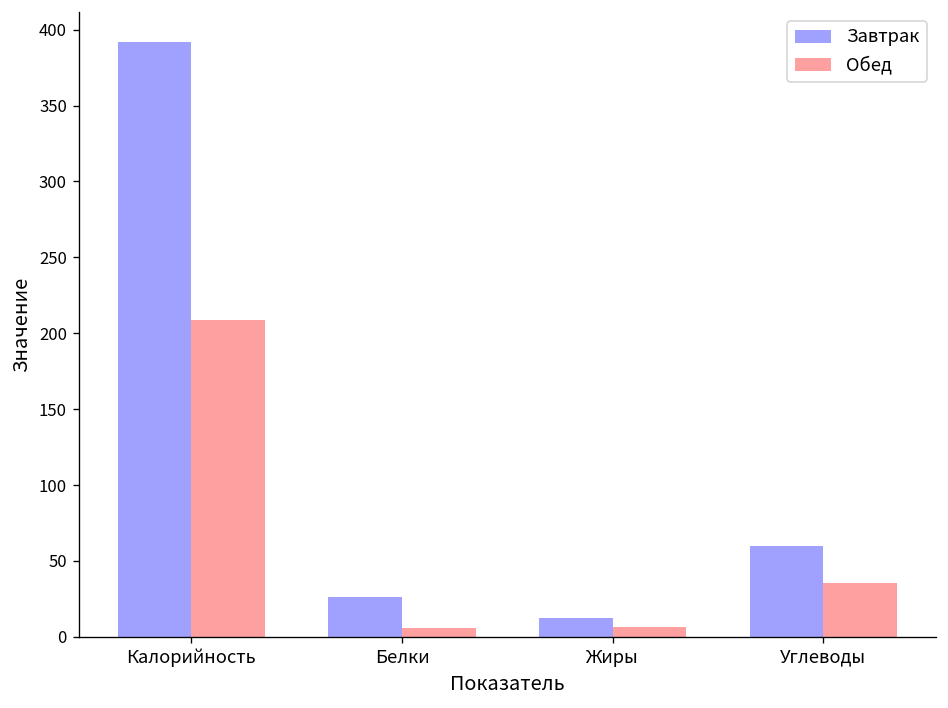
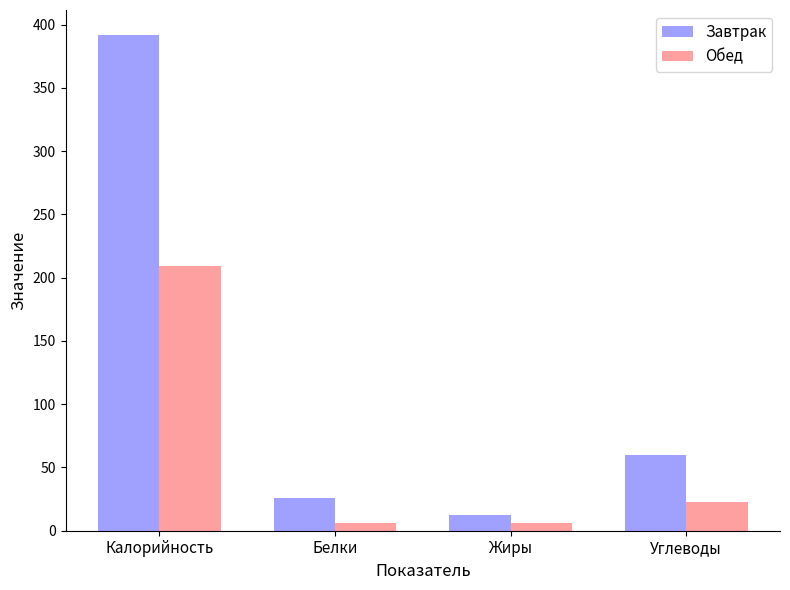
  {
    "Завтрак": {
      "Калорийность": 392,
      "Белки": 26,
      "Жиры": 13,
      "Углеводы": 60
    },
    "Обед": {
      "Калорийность": 209,
      "Белки": 6,
      "Жиры": 6,
-     "Углеводы": 35
+     "Углеводы": 23
    }
  }
